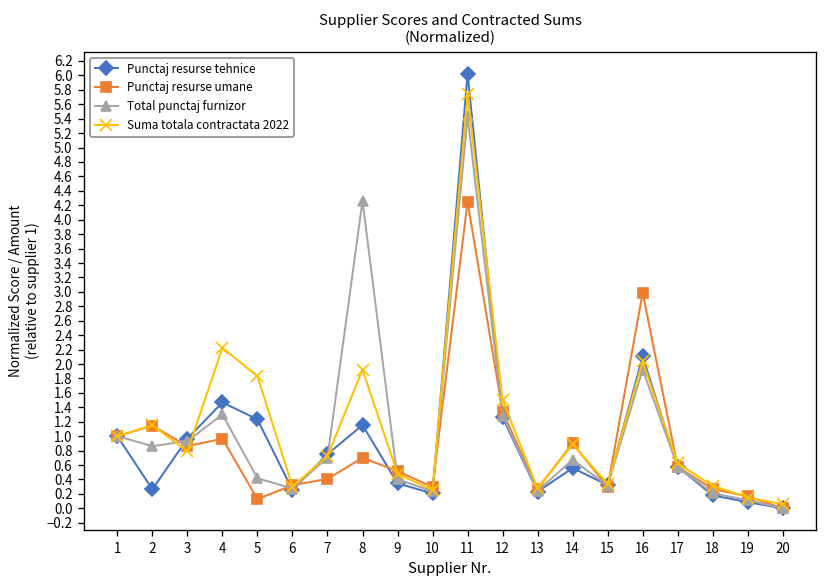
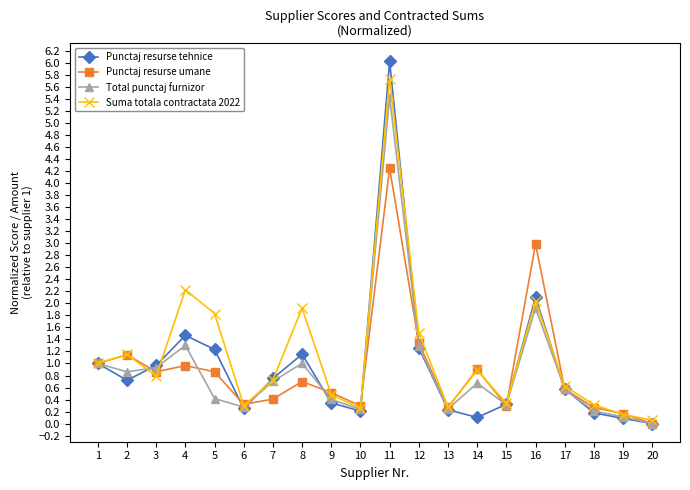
  {
    "Punctaj resurse tehnice": {
-     "2": 0.3,
+     "2": 0.7,
      "4": 1.5,
      "5": 1.2,
      "8": 1.2,
      "9": 0.3,
      "11": 6.0,
-     "14": 0.6,
+     "14": 0.1,
      "16": 2.1
    },
    "Punctaj resurse umane": {
      "3": 0.9,
      "4": 1.0,
-     "5": 0.1,
+     "5": 0.9,
      "7": 0.4,
      "8": 0.7,
      "11": 4.2,
      "12": 1.3,
      "16": 3.0,
      "18": 0.3
    },
    "Total punctaj furnizor": {
      "2": 0.9,
      "4": 1.3,
      "5": 0.4,
-     "8": 4.3,
+     "8": 1.0,
      "9": 0.4,
      "11": 5.4,
      "14": 0.7,
      "16": 1.9
    },
    "Suma totala contractata 2022": {
      "3": 0.8,
      "4": 2.2,
      "5": 1.8,
      "8": 1.9,
      "11": 5.7,
      "12": 1.5,
      "16": 2.0,
      "17": 0.6,
      "18": 0.3,
      "20": 0.1
    }
  }
